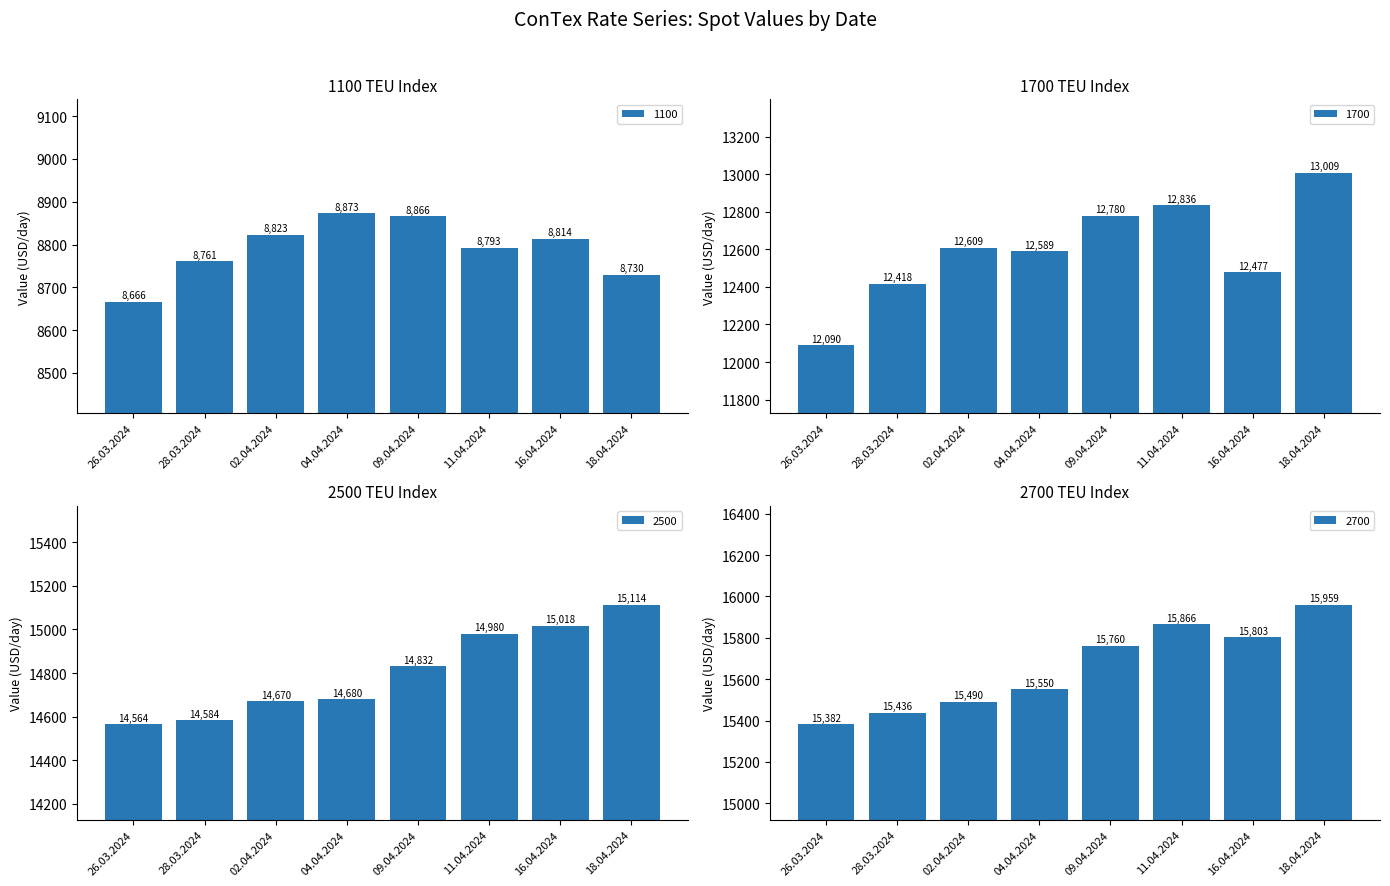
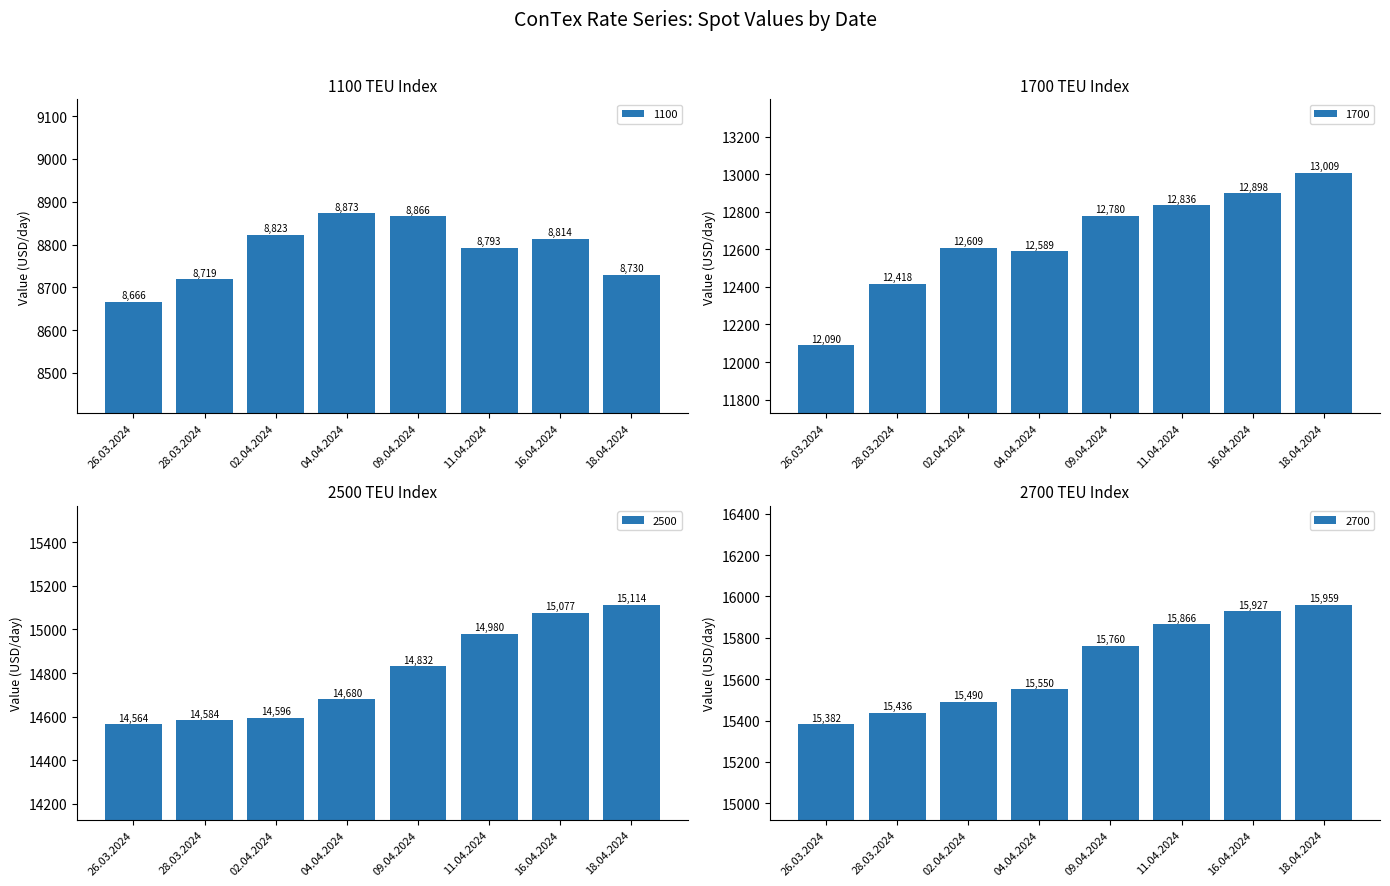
  {
    "1100 TEU Index": {
      "26.03.2024": "8,666",
-     "28.03.2024": "8,761",
+     "28.03.2024": "8,719",
      "02.04.2024": "8,823",
      "04.04.2024": "8,873",
      "09.04.2024": "8,866",
      "11.04.2024": "8,793",
      "16.04.2024": "8,814",
      "18.04.2024": "8,730"
    },
    "1700 TEU Index": {
      "26.03.2024": "12,090",
      "28.03.2024": "12,418",
      "02.04.2024": "12,609",
      "04.04.2024": "12,589",
      "09.04.2024": "12,780",
      "11.04.2024": "12,836",
-     "16.04.2024": "12,477",
+     "16.04.2024": "12,898",
      "18.04.2024": "13,009"
    },
    "2500 TEU Index": {
      "26.03.2024": "14,564",
      "28.03.2024": "14,584",
-     "02.04.2024": "14,670",
+     "02.04.2024": "14,596",
      "04.04.2024": "14,680",
      "09.04.2024": "14,832",
      "11.04.2024": "14,980",
-     "16.04.2024": "15,018",
+     "16.04.2024": "15,077",
      "18.04.2024": "15,114"
    },
    "2700 TEU Index": {
      "26.03.2024": "15,382",
      "28.03.2024": "15,436",
      "02.04.2024": "15,490",
      "04.04.2024": "15,550",
      "09.04.2024": "15,760",
      "11.04.2024": "15,866",
-     "16.04.2024": "15,803",
+     "16.04.2024": "15,927",
      "18.04.2024": "15,959"
    }
  }
